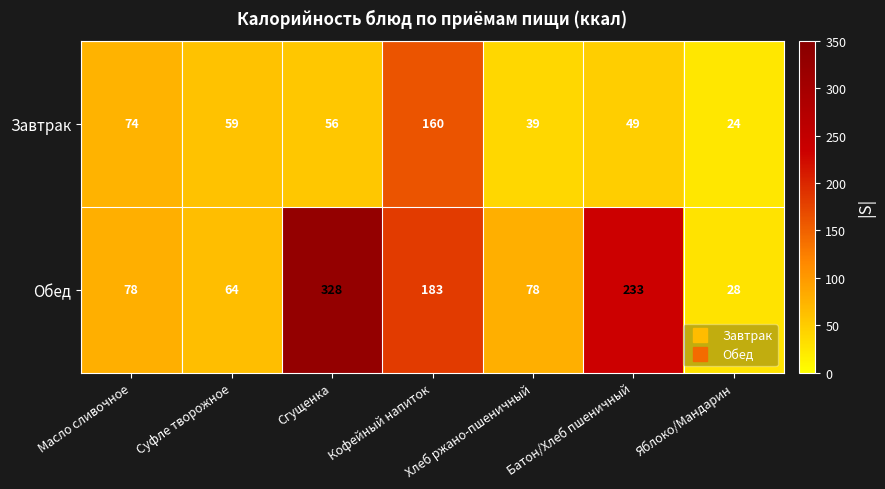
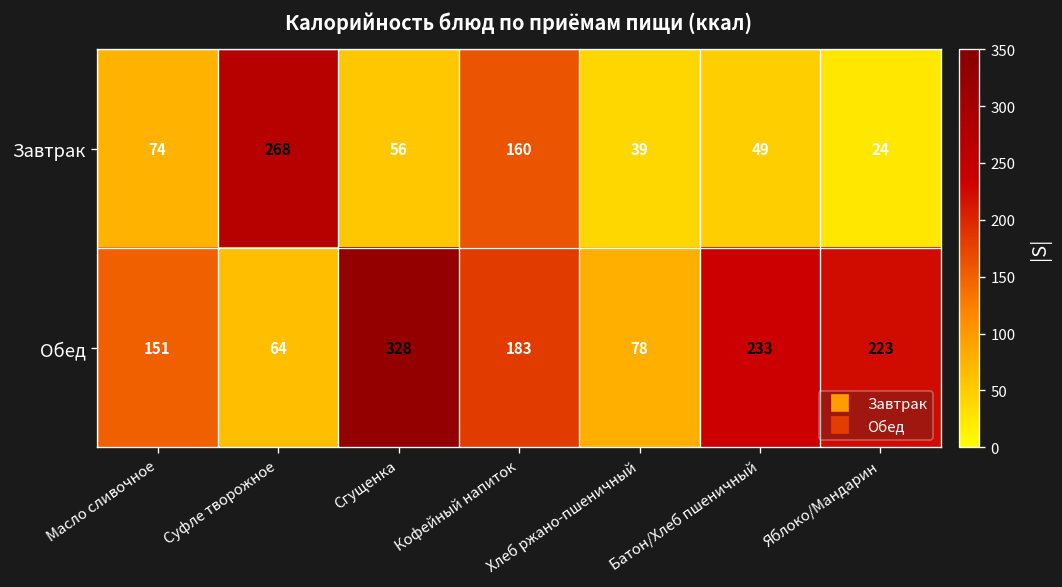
  {
    "Завтрак": {
      "Масло сливочное": 74,
-     "Суфле творожное": 59,
+     "Суфле творожное": 268,
      "Сгущенка": 56,
      "Кофейный напиток": 160,
      "Хлеб ржано-пшеничный": 39,
      "Батон/Хлеб пшеничный": 49,
      "Яблоко/Мандарин": 24
    },
    "Обед": {
-     "Масло сливочное": 78,
+     "Масло сливочное": 151,
      "Суфле творожное": 64,
      "Сгущенка": 328,
      "Кофейный напиток": 183,
      "Хлеб ржано-пшеничный": 78,
      "Батон/Хлеб пшеничный": 233,
-     "Яблоко/Мандарин": 28
+     "Яблоко/Мандарин": 223
    }
  }
